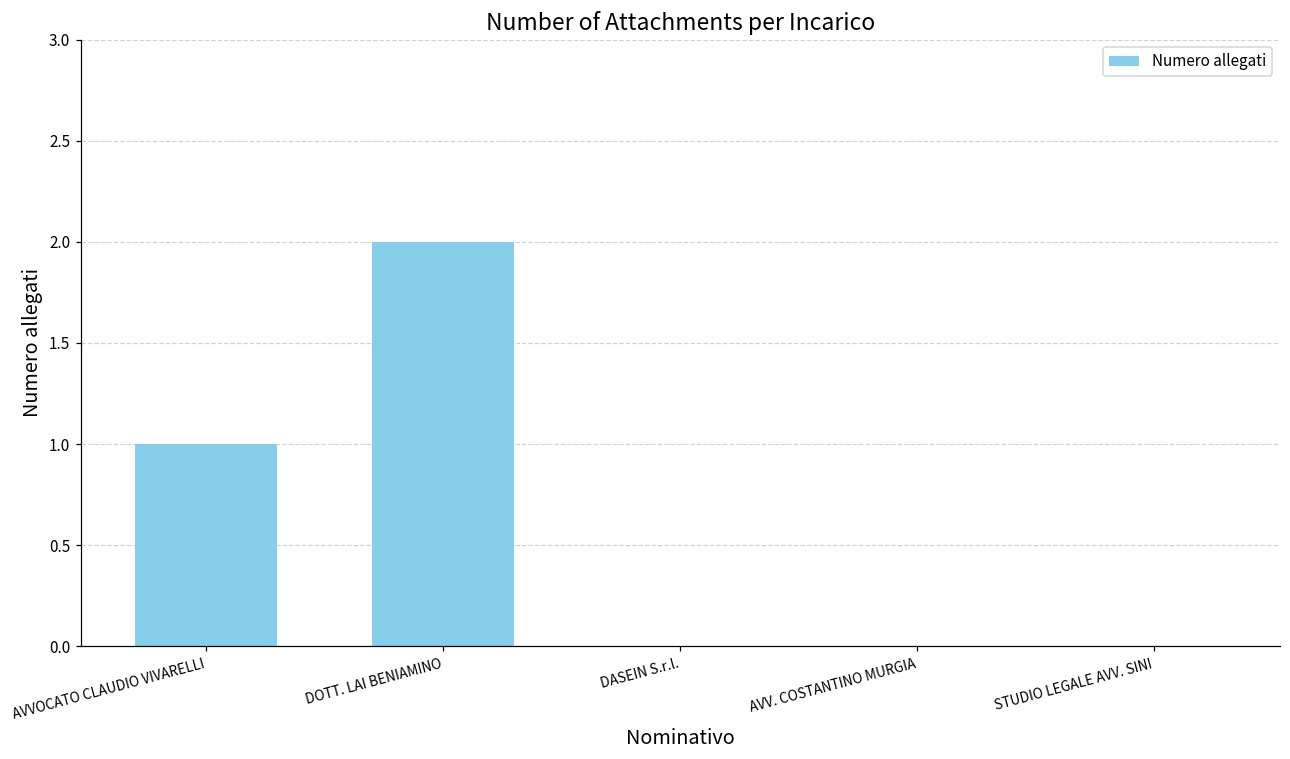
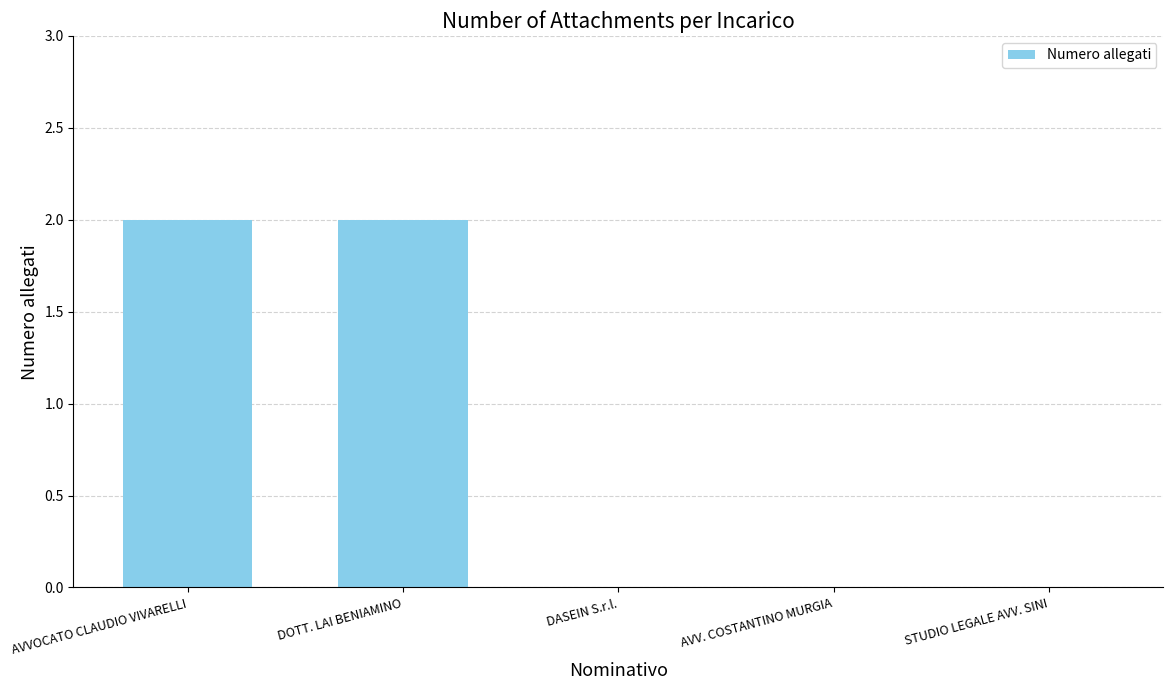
  {
-   "AVVOCATO CLAUDIO VIVARELLI": 1,
+   "AVVOCATO CLAUDIO VIVARELLI": 2,
    "DOTT. LAI BENIAMINO": 2,
    "DASEIN S.r.l.": 0,
    "AVV. COSTANTINO MURGIA": 0,
    "STUDIO LEGALE AVV. SINI": 0
  }
